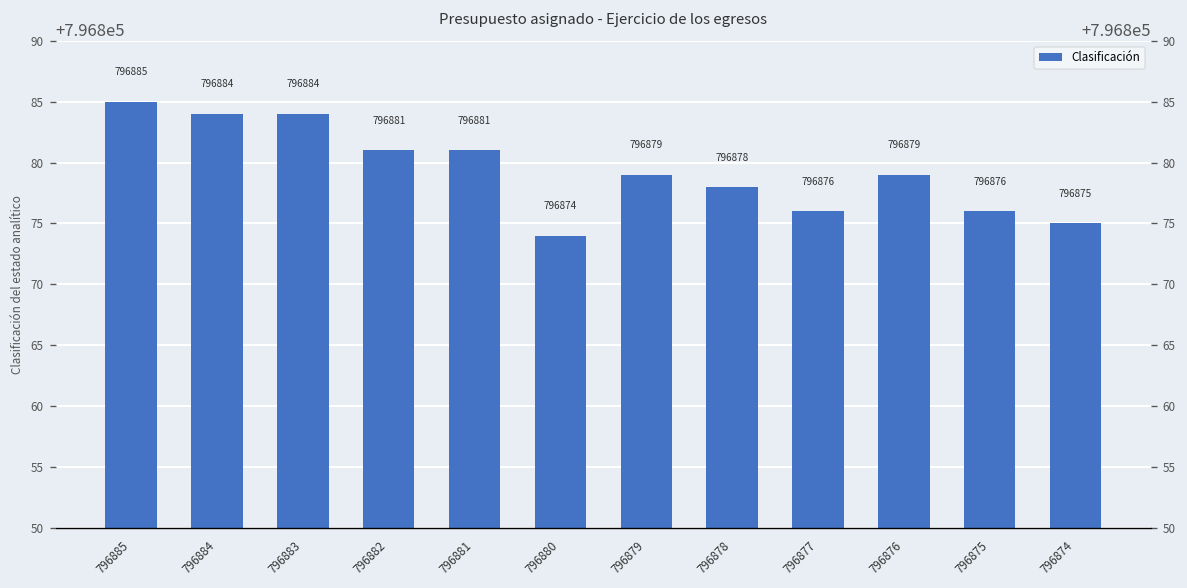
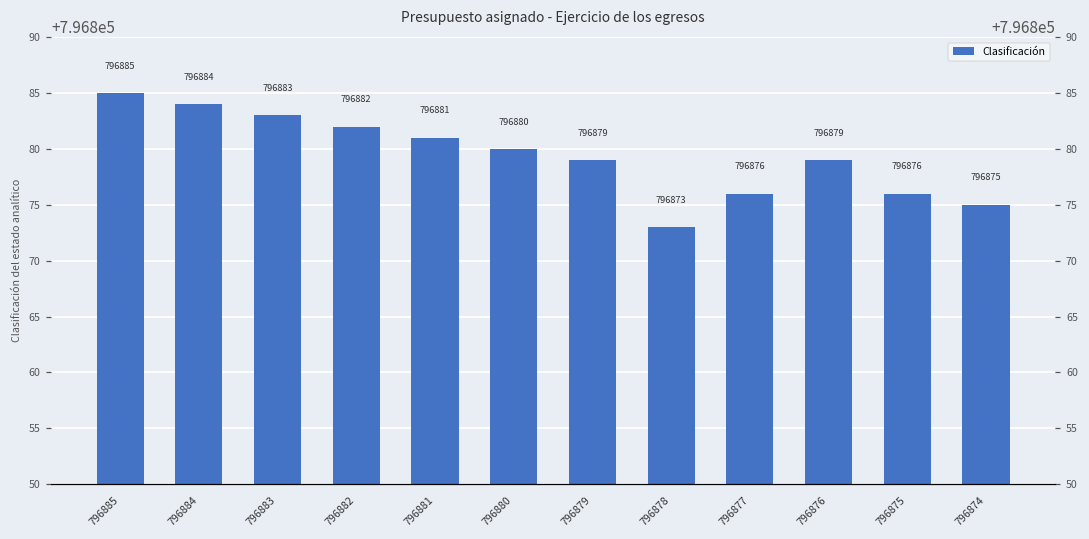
  {
    "796885": 796885,
    "796884": 796884,
-   "796883": 796884,
-   "796882": 796881,
+   "796883": 796883,
+   "796882": 796882,
    "796881": 796881,
-   "796880": 796874,
+   "796880": 796880,
    "796879": 796879,
-   "796878": 796878,
+   "796878": 796873,
    "796877": 796876,
    "796876": 796879,
    "796875": 796876,
    "796874": 796875
  }
